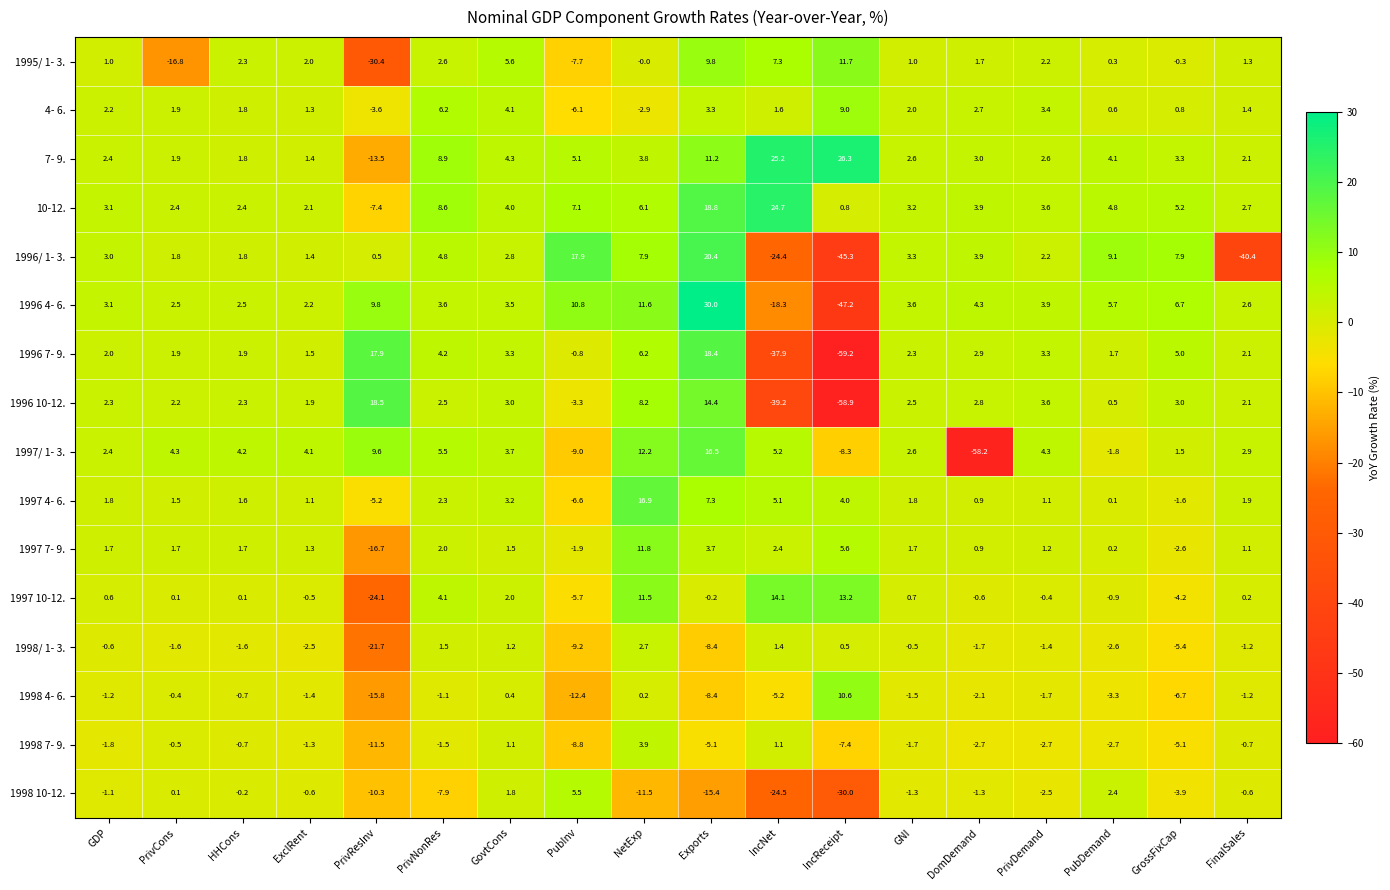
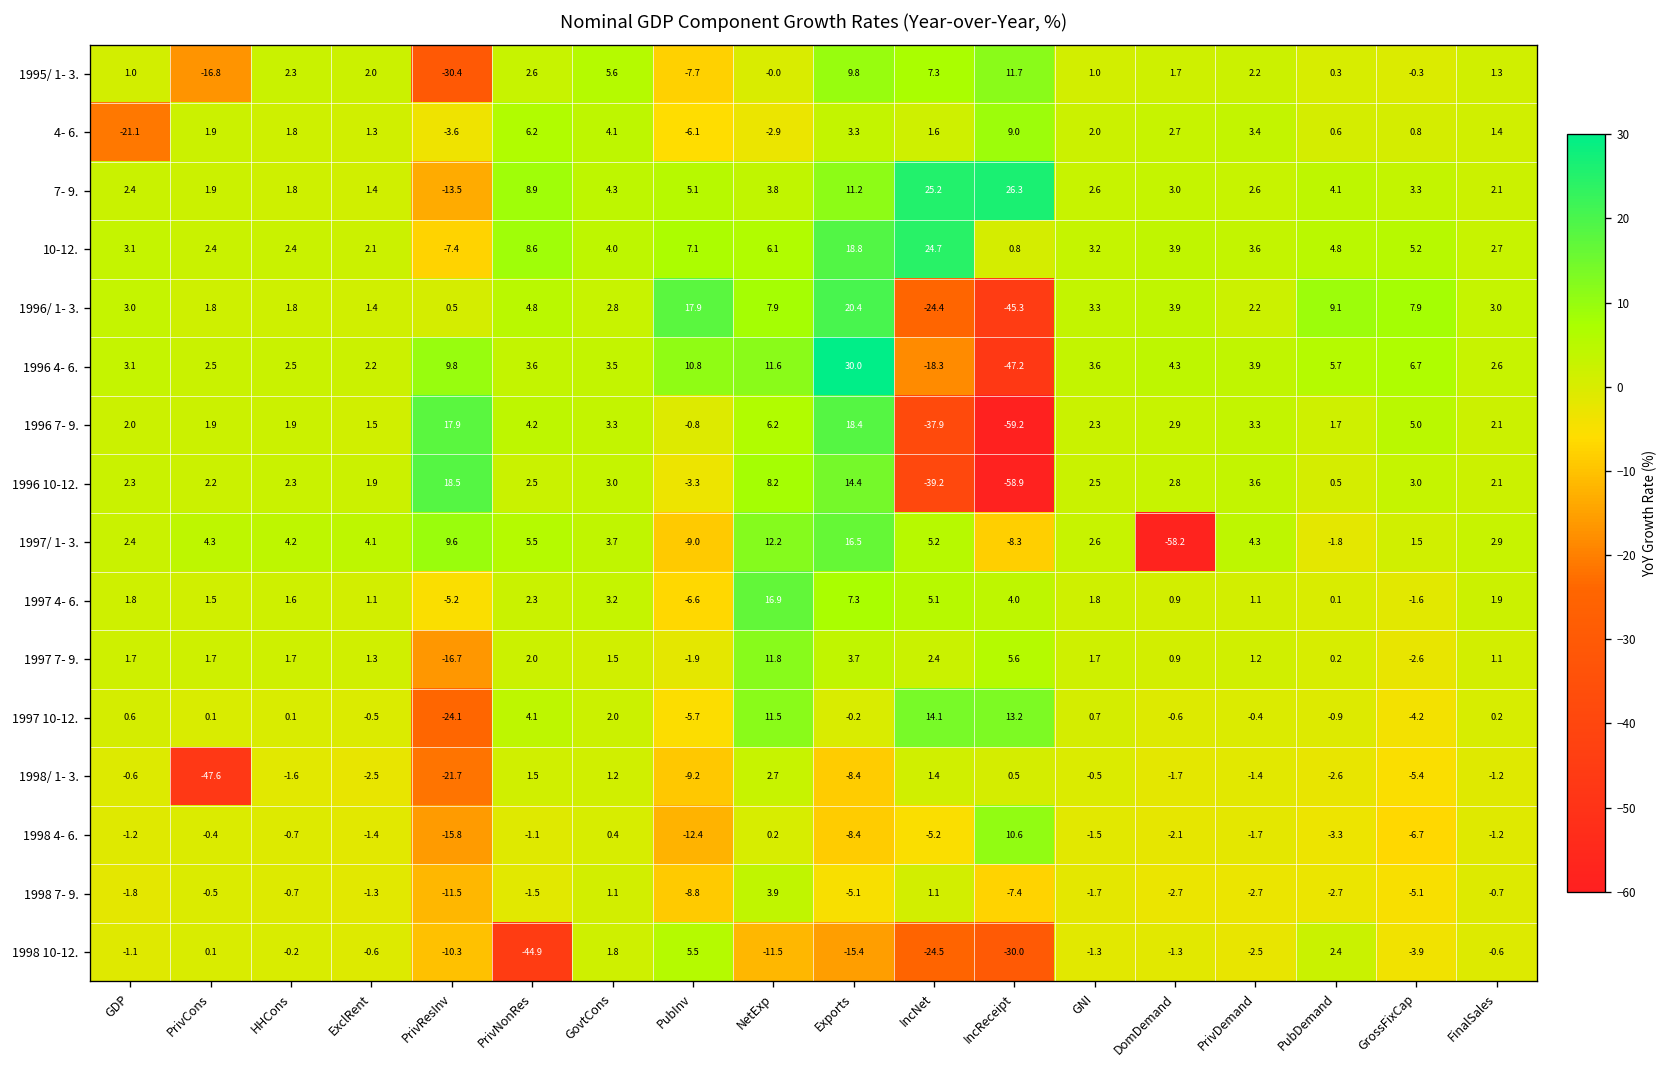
  {
    "4- 6.": {
-     "GDP": 2.2,
+     "GDP": -21.1,
      "PrivCons": 1.9,
      "HHCons": 1.8,
      "ExclRent": 1.3,
      "PrivResInv": -3.6,
      "PrivNonRes": 6.2,
      "GovtCons": 4.1,
      "PubInv": -6.1,
      "NetExp": -2.9,
      "Exports": 3.3,
      "IncNet": 1.6,
      "IncReceipt": 9.0,
      "GNI": 2.0,
      "DomDemand": 2.7,
      "PrivDemand": 3.4,
      "PubDemand": 0.6,
      "GrossFixCap": 0.8,
      "FinalSales": 1.4
    },
    "1996/ 1- 3.": {
      "GDP": 3.0,
      "PrivCons": 1.8,
      "HHCons": 1.8,
      "ExclRent": 1.4,
      "PrivResInv": 0.5,
      "PrivNonRes": 4.8,
      "GovtCons": 2.8,
      "PubInv": 17.9,
      "NetExp": 7.9,
      "Exports": 20.4,
      "IncNet": -24.4,
      "IncReceipt": -45.3,
      "GNI": 3.3,
      "DomDemand": 3.9,
      "PrivDemand": 2.2,
      "PubDemand": 9.1,
      "GrossFixCap": 7.9,
-     "FinalSales": -40.4
+     "FinalSales": 3.0
    },
    "1998/ 1- 3.": {
      "GDP": -0.6,
-     "PrivCons": -1.6,
+     "PrivCons": -47.6,
      "HHCons": -1.6,
      "ExclRent": -2.5,
      "PrivResInv": -21.7,
      "PrivNonRes": 1.5,
      "GovtCons": 1.2,
      "PubInv": -9.2,
      "NetExp": 2.7,
      "Exports": -8.4,
      "IncNet": 1.4,
      "IncReceipt": 0.5,
      "GNI": -0.5,
      "DomDemand": -1.7,
      "PrivDemand": -1.4,
      "PubDemand": -2.6,
      "GrossFixCap": -5.4,
      "FinalSales": -1.2
    },
    "1998 10-12.": {
      "GDP": -1.1,
      "PrivCons": 0.1,
      "HHCons": -0.2,
      "ExclRent": -0.6,
      "PrivResInv": -10.3,
-     "PrivNonRes": -7.9,
+     "PrivNonRes": -44.9,
      "GovtCons": 1.8,
      "PubInv": 5.5,
      "NetExp": -11.5,
      "Exports": -15.4,
      "IncNet": -24.5,
      "IncReceipt": -30.0,
      "GNI": -1.3,
      "DomDemand": -1.3,
      "PrivDemand": -2.5,
      "PubDemand": 2.4,
      "GrossFixCap": -3.9,
      "FinalSales": -0.6
    }
  }
